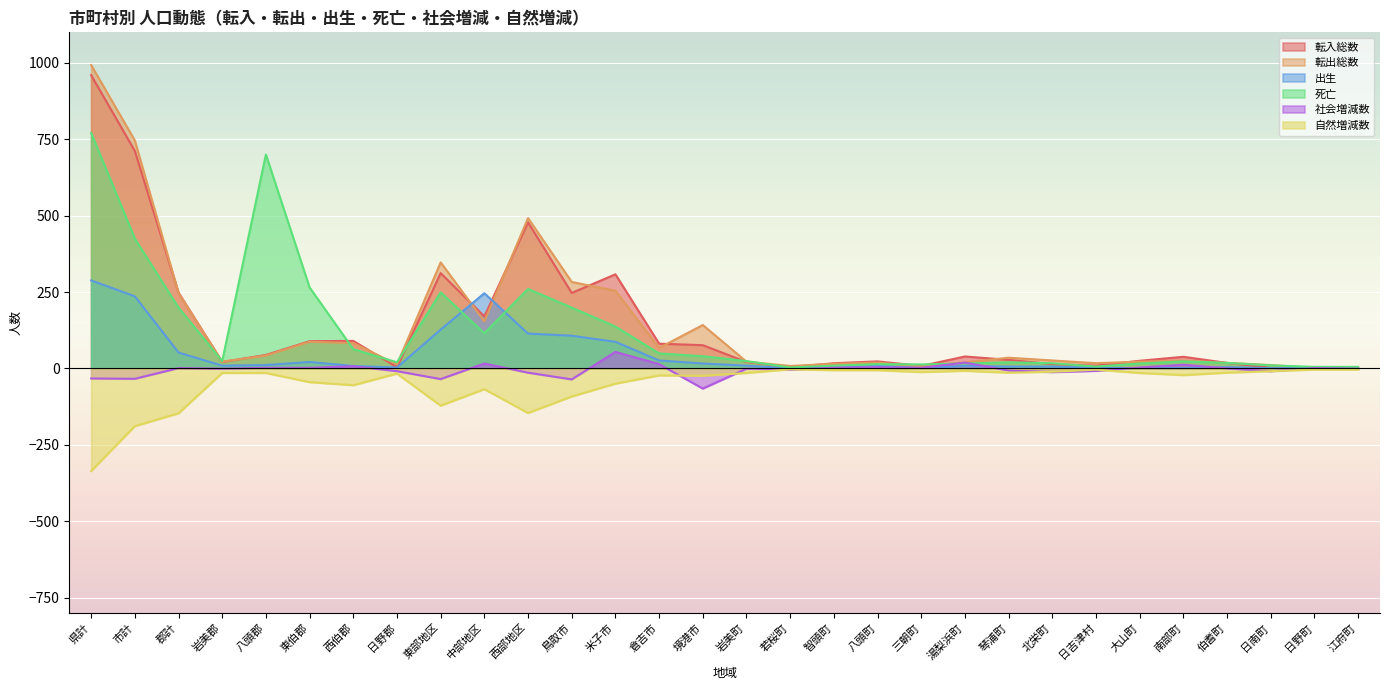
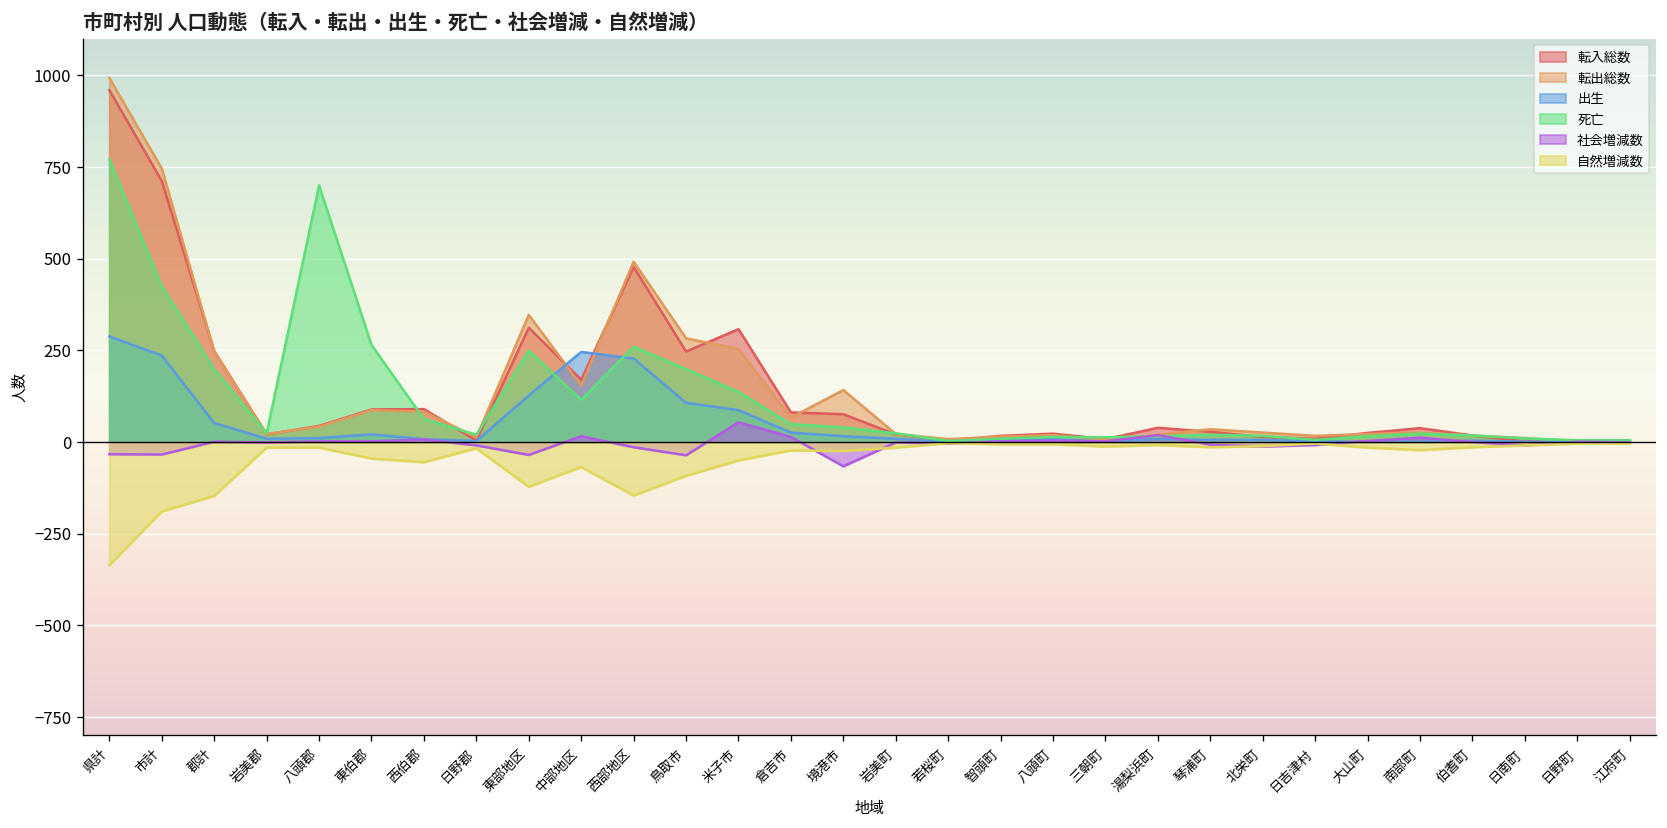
  {
    "出生": {
      "県計": 290,
      "市計": 240,
      "郡計": 50,
      "岩美郡": 10,
      "八頭郡": 10,
      "東伯郡": 20,
      "東部地区": 130,
      "中部地区": 250,
-     "西部地区": 110,
+     "西部地区": 230,
      "鳥取市": 110,
      "米子市": 90,
      "倉吉市": 30,
      "境港市": 20,
      "岩美町": 10
    },
    "死亡": {
      "県計": 770,
      "市計": 430,
      "郡計": 200,
      "八頭郡": 700,
      "東伯郡": 270,
      "西伯郡": 60,
      "東部地区": 250,
      "中部地区": 120,
      "西部地区": 260,
      "鳥取市": 200,
      "米子市": 140,
      "倉吉市": 50,
      "境港市": 40
    }
  }
